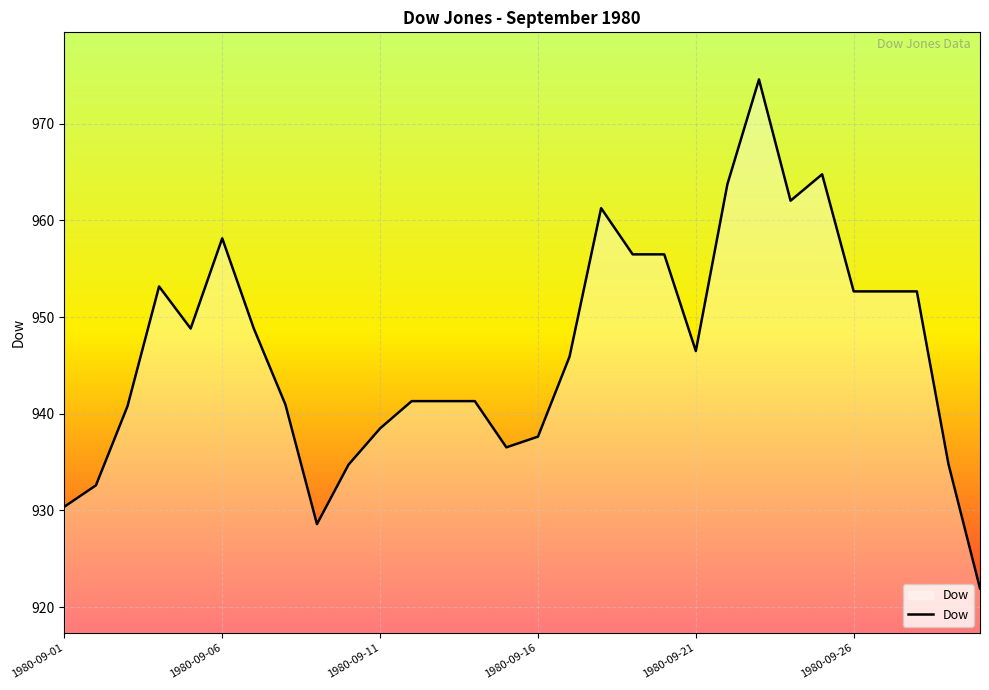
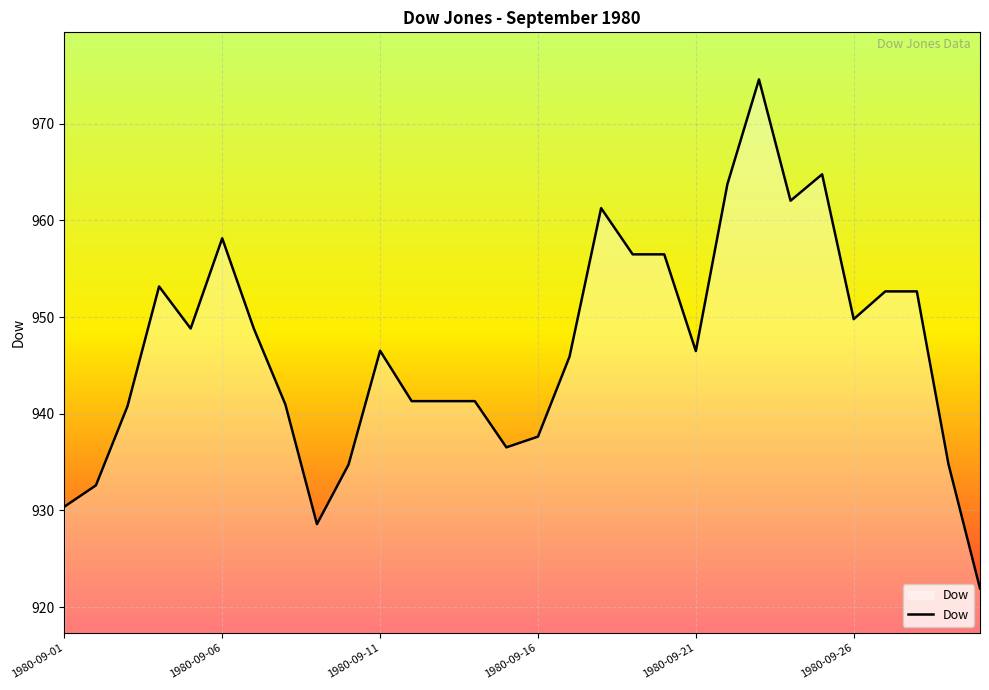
  {
    "1980-09-01": 930,
    "1980-09-06": 958,
-   "1980-09-11": 938,
+   "1980-09-11": 947,
    "1980-09-16": 938,
    "1980-09-21": 946,
-   "1980-09-26": 953
+   "1980-09-26": 950
  }
